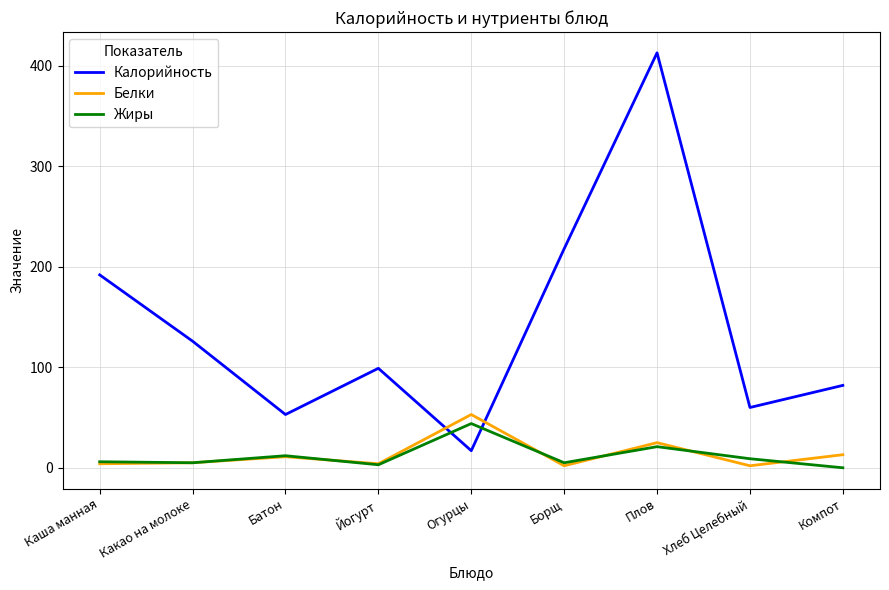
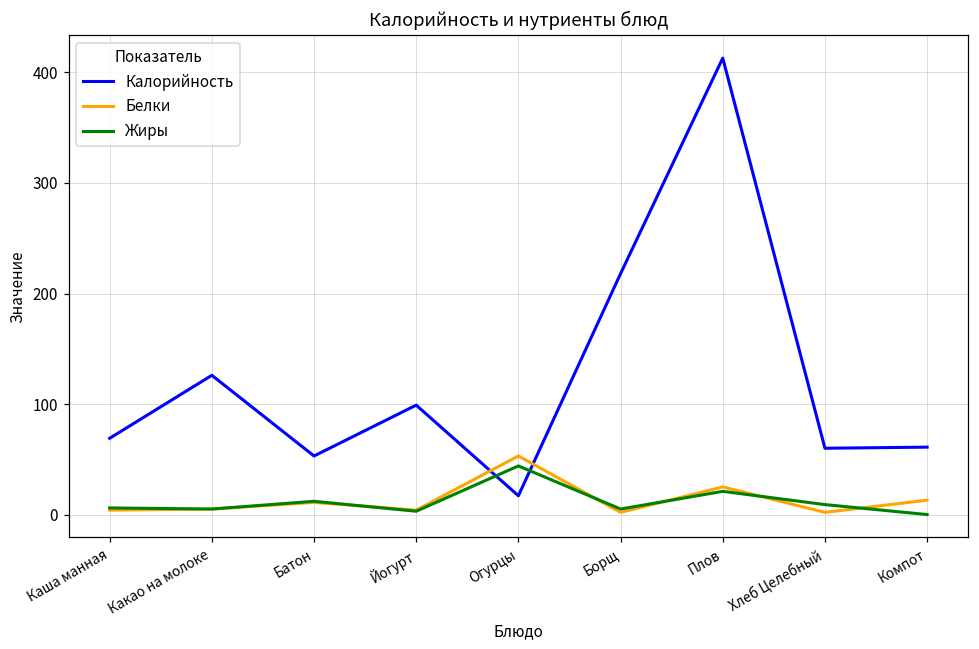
  {
    "Калорийность": {
-     "Каша манная": 192,
+     "Каша манная": 69,
      "Какао на молоке": 126,
      "Батон": 53,
      "Йогурт": 99,
      "Огурцы": 17,
      "Борщ": 218,
      "Плов": 413,
      "Хлеб Целебный": 60,
-     "Компот": 82
+     "Компот": 61
    },
    "Белки": {
      "Огурцы": 53,
      "Борщ": 2,
      "Плов": 25,
      "Хлеб Целебный": 2,
      "Компот": 13
    },
    "Жиры": {
      "Огурцы": 44,
      "Борщ": 5,
      "Плов": 21,
      "Хлеб Целебный": 9,
      "Компот": 0
    }
  }
